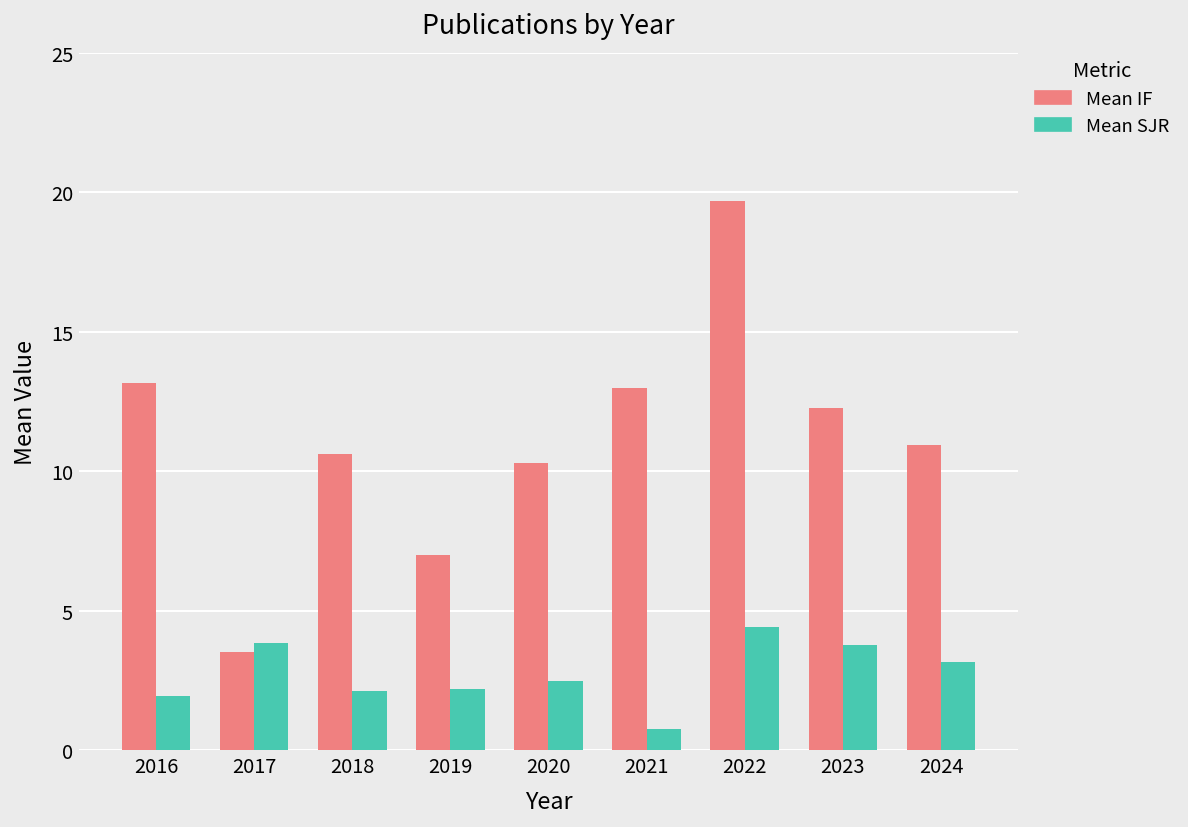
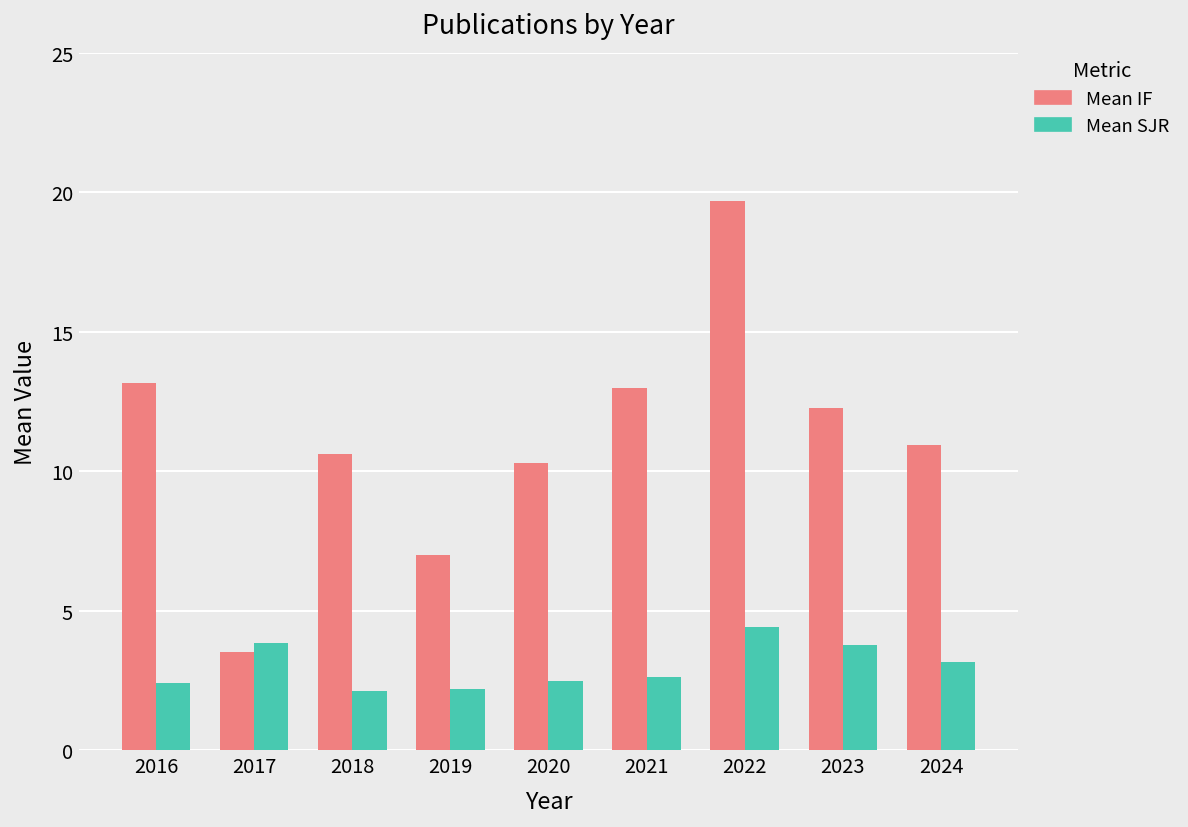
  {
    "Mean IF": {
      "2016": 13.2,
      "2017": 3.5,
      "2018": 10.6,
      "2019": 7.0,
      "2020": 10.3,
      "2021": 13.0,
      "2022": 19.7,
      "2023": 12.3,
      "2024": 11.0
    },
    "Mean SJR": {
-     "2016": 1.9,
+     "2016": 2.4,
      "2017": 3.8,
      "2018": 2.1,
      "2019": 2.2,
      "2020": 2.5,
-     "2021": 0.8,
+     "2021": 2.6,
      "2022": 4.4,
      "2023": 3.8,
      "2024": 3.2
    }
  }
